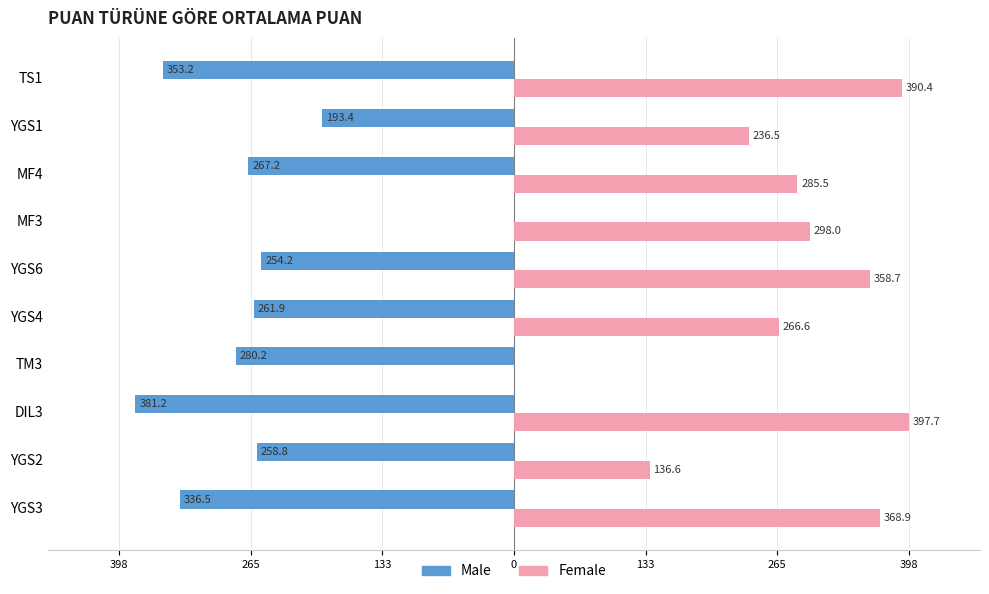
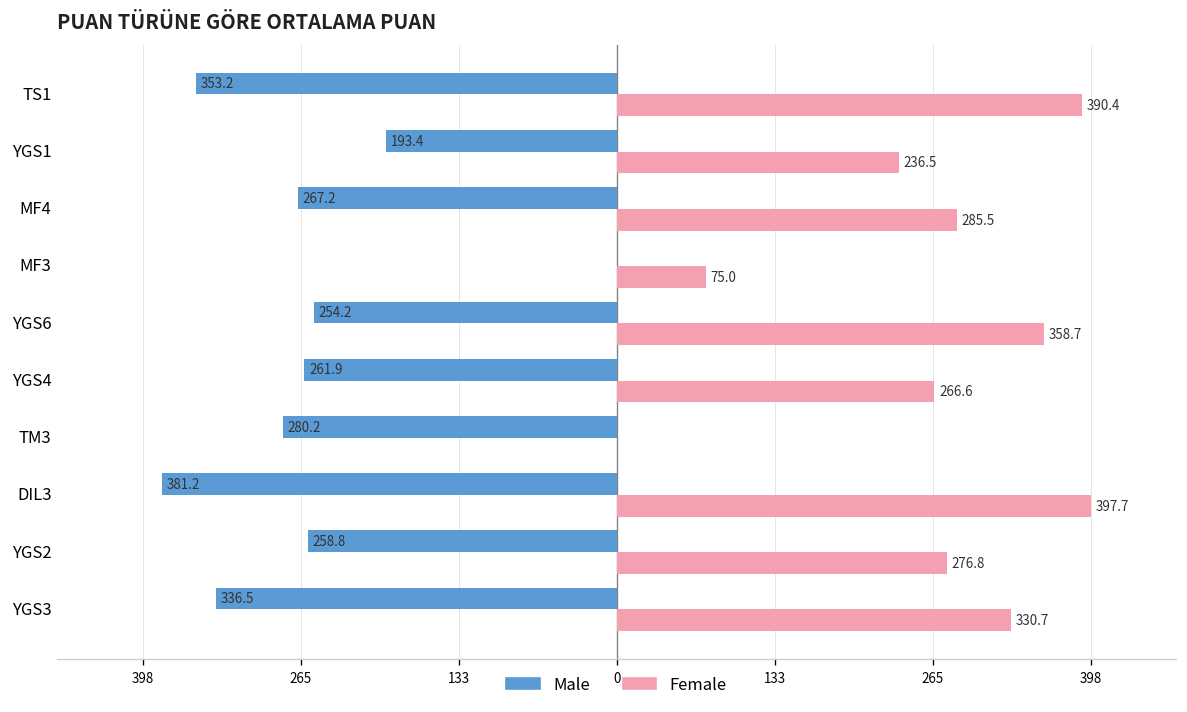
  {
    "Female": {
      "TS1": 390.4,
      "YGS1": 236.5,
      "MF4": 285.5,
-     "MF3": 298.0,
+     "MF3": 75.0,
      "YGS6": 358.7,
      "YGS4": 266.6,
      "DIL3": 397.7,
-     "YGS2": 136.6,
-     "YGS3": 368.9
+     "YGS2": 276.8,
+     "YGS3": 330.7
    }
  }
